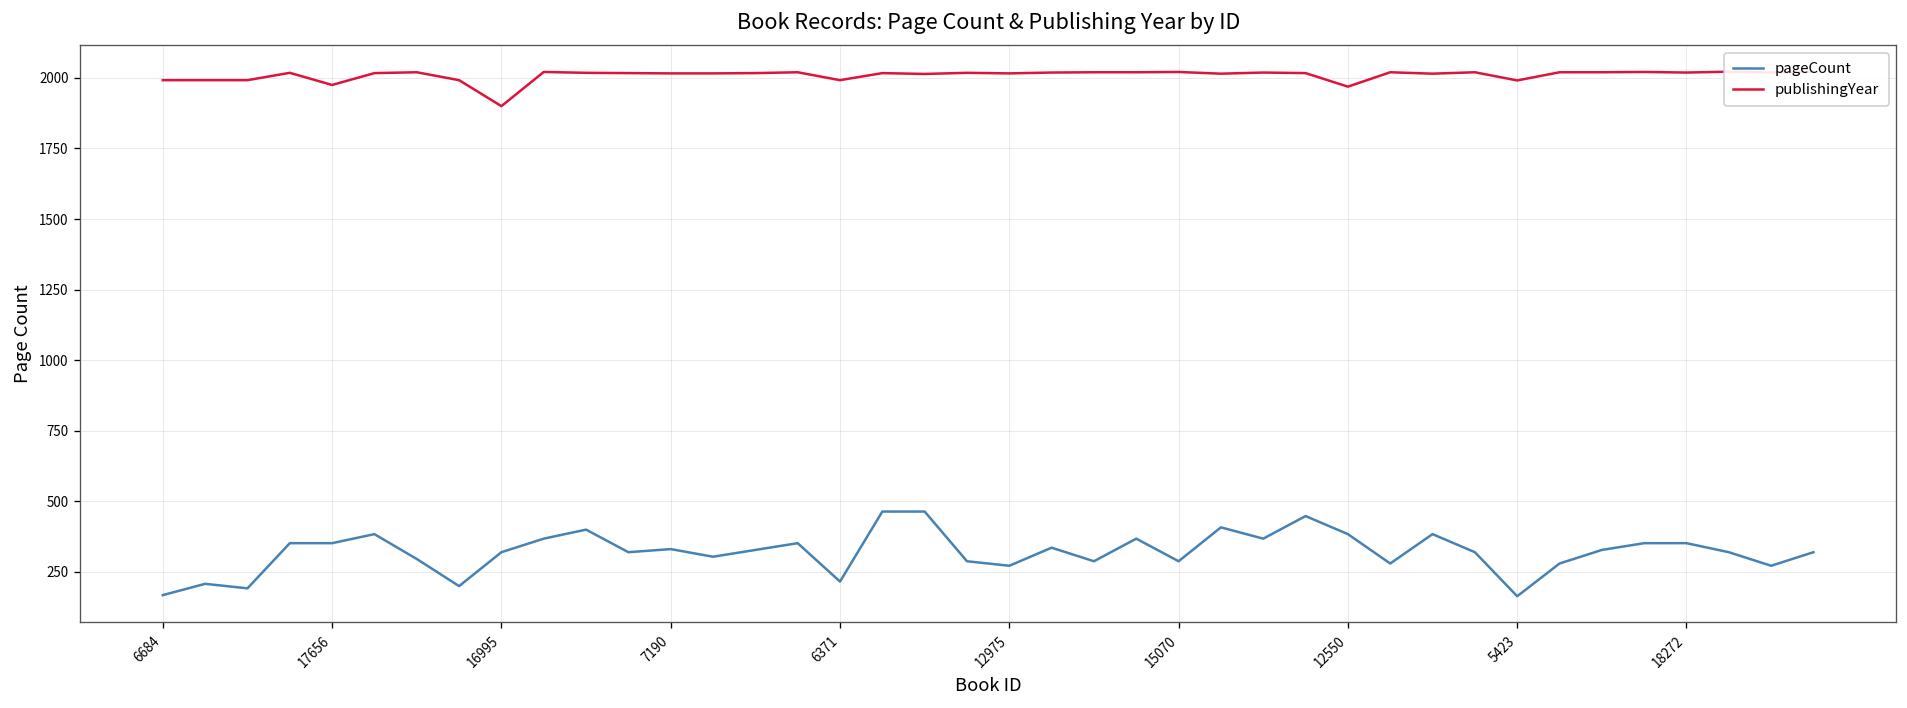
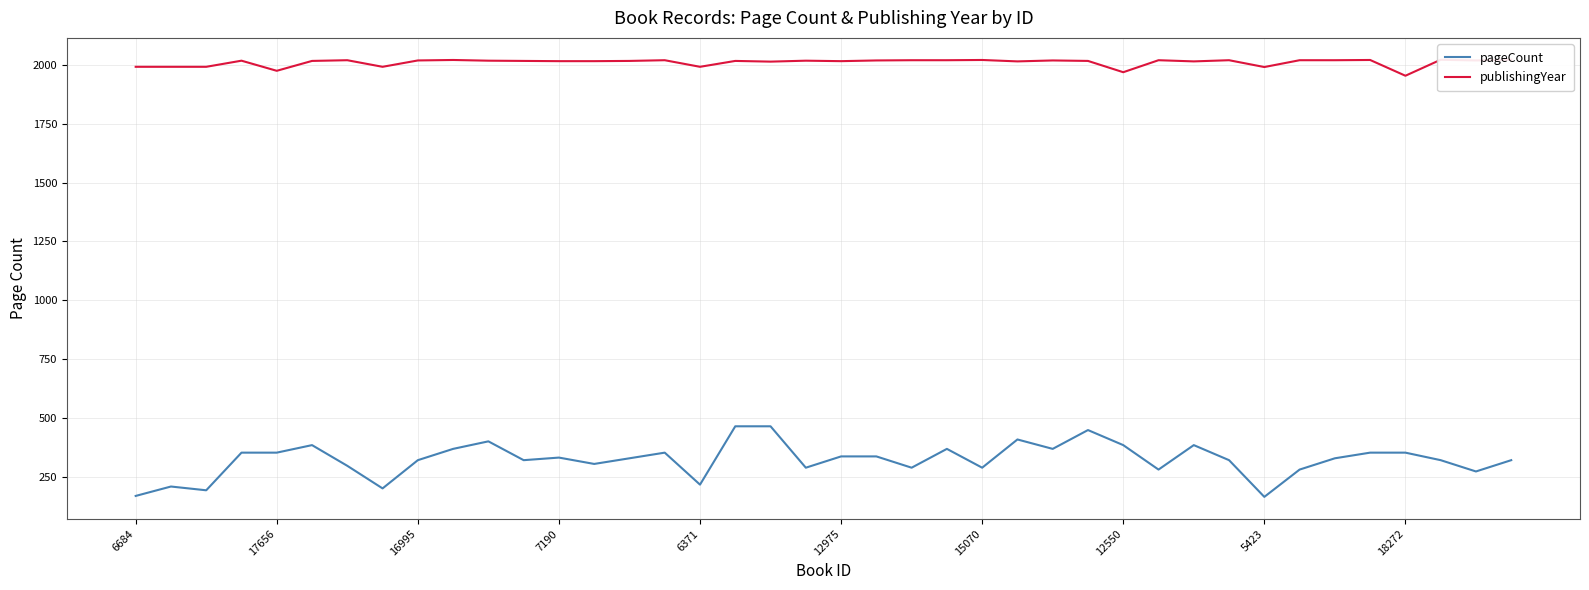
  {
    "pageCount": {
      "6684": 170,
      "17656": 350,
      "16995": 320,
      "7190": 330,
      "6371": 220,
-     "12975": 270,
+     "12975": 340,
      "15070": 290,
      "12550": 380,
      "5423": 160,
      "18272": 350
    },
    "publishingYear": {
      "6684": 1990,
      "17656": 1980,
-     "16995": 1900,
+     "16995": 2020,
      "7190": 2020,
      "6371": 1990,
      "12975": 2020,
      "15070": 2020,
      "12550": 1970,
      "5423": 1990,
-     "18272": 2020
+     "18272": 1950
    }
  }
